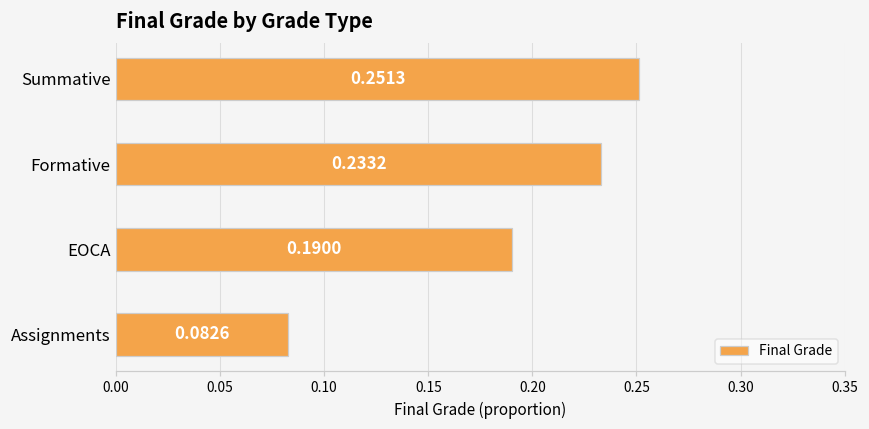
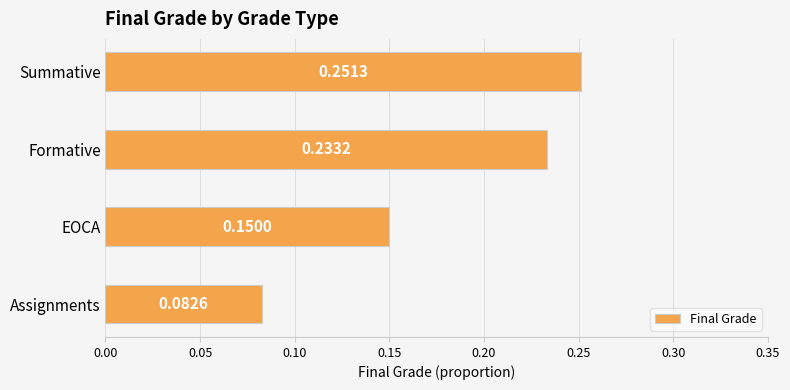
  {
    "Summative": 0.2513,
    "Formative": 0.2332,
-   "EOCA": 0.1900,
+   "EOCA": 0.1500,
    "Assignments": 0.0826
  }
